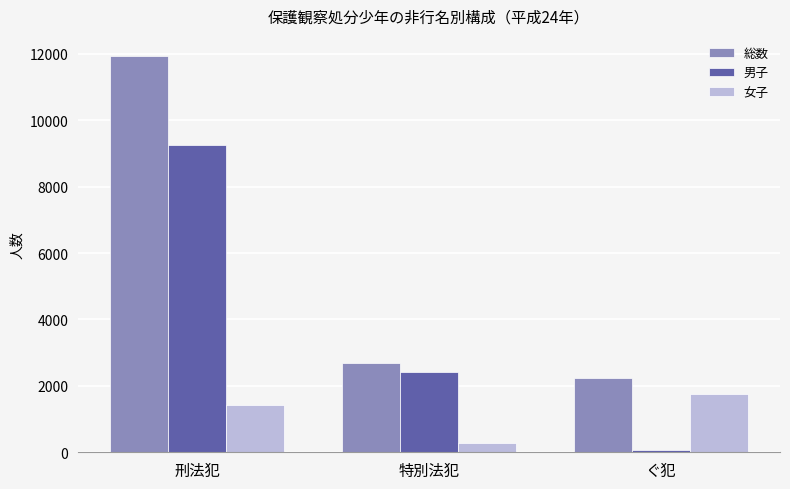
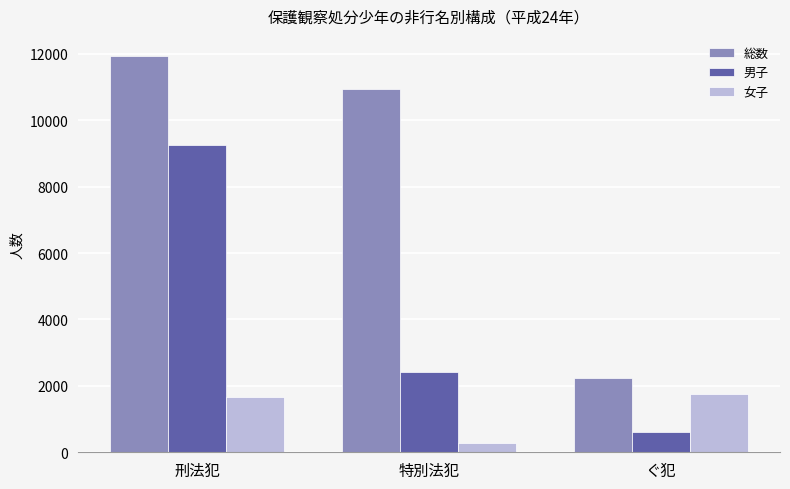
  {
    "総数": {
      "刑法犯": 11900,
-     "特別法犯": 2700,
+     "特別法犯": 10900,
      "ぐ犯": 2200
    },
    "男子": {
      "刑法犯": 9300,
      "特別法犯": 2400,
-     "ぐ犯": 100
+     "ぐ犯": 600
    },
    "女子": {
-     "刑法犯": 1400,
+     "刑法犯": 1700,
      "特別法犯": 300,
      "ぐ犯": 1700
    }
  }
